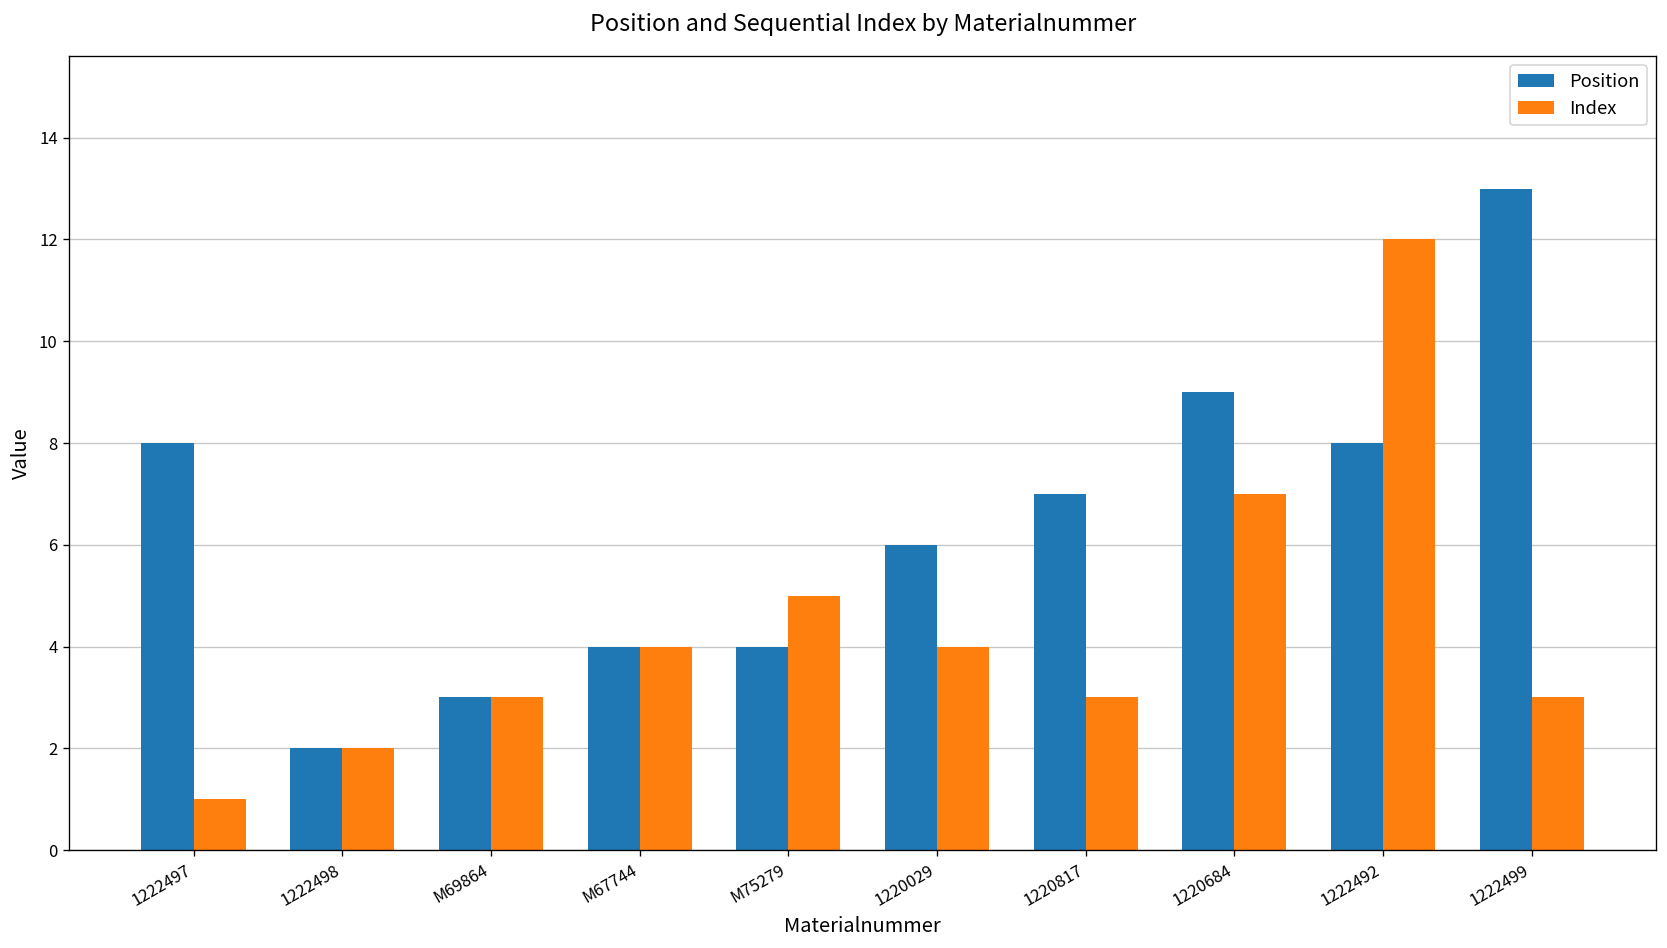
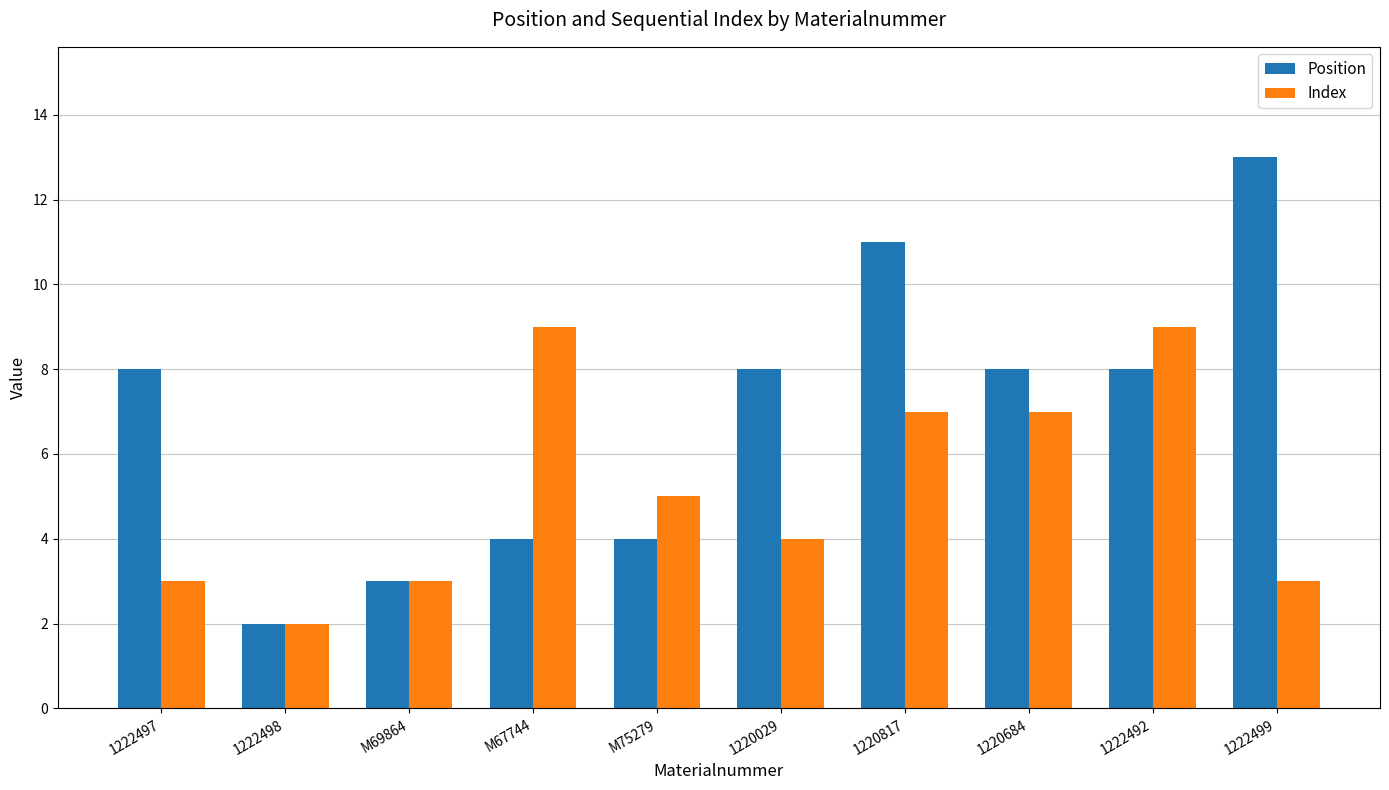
  {
    "Position": {
      "1222497": 8,
      "1222498": 2,
      "M69864": 3,
      "M67744": 4,
      "M75279": 4,
-     "1220029": 6,
-     "1220817": 7,
-     "1220684": 9,
+     "1220029": 8,
+     "1220817": 11,
+     "1220684": 8,
      "1222492": 8,
      "1222499": 13
    },
    "Index": {
-     "1222497": 1,
+     "1222497": 3,
      "1222498": 2,
      "M69864": 3,
-     "M67744": 4,
+     "M67744": 9,
      "M75279": 5,
      "1220029": 4,
-     "1220817": 3,
+     "1220817": 7,
      "1220684": 7,
-     "1222492": 12,
+     "1222492": 9,
      "1222499": 3
    }
  }
